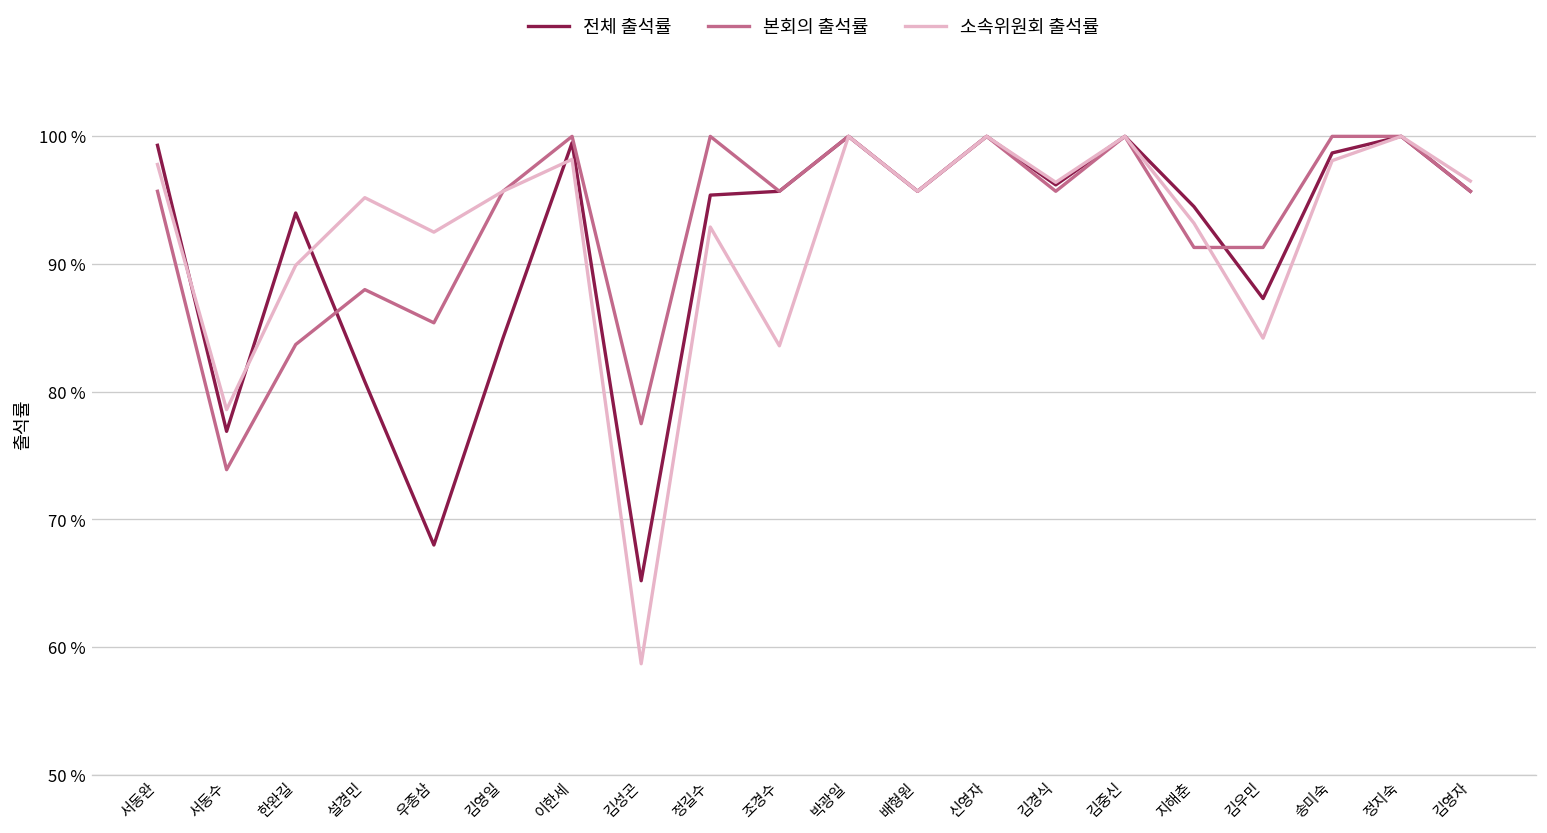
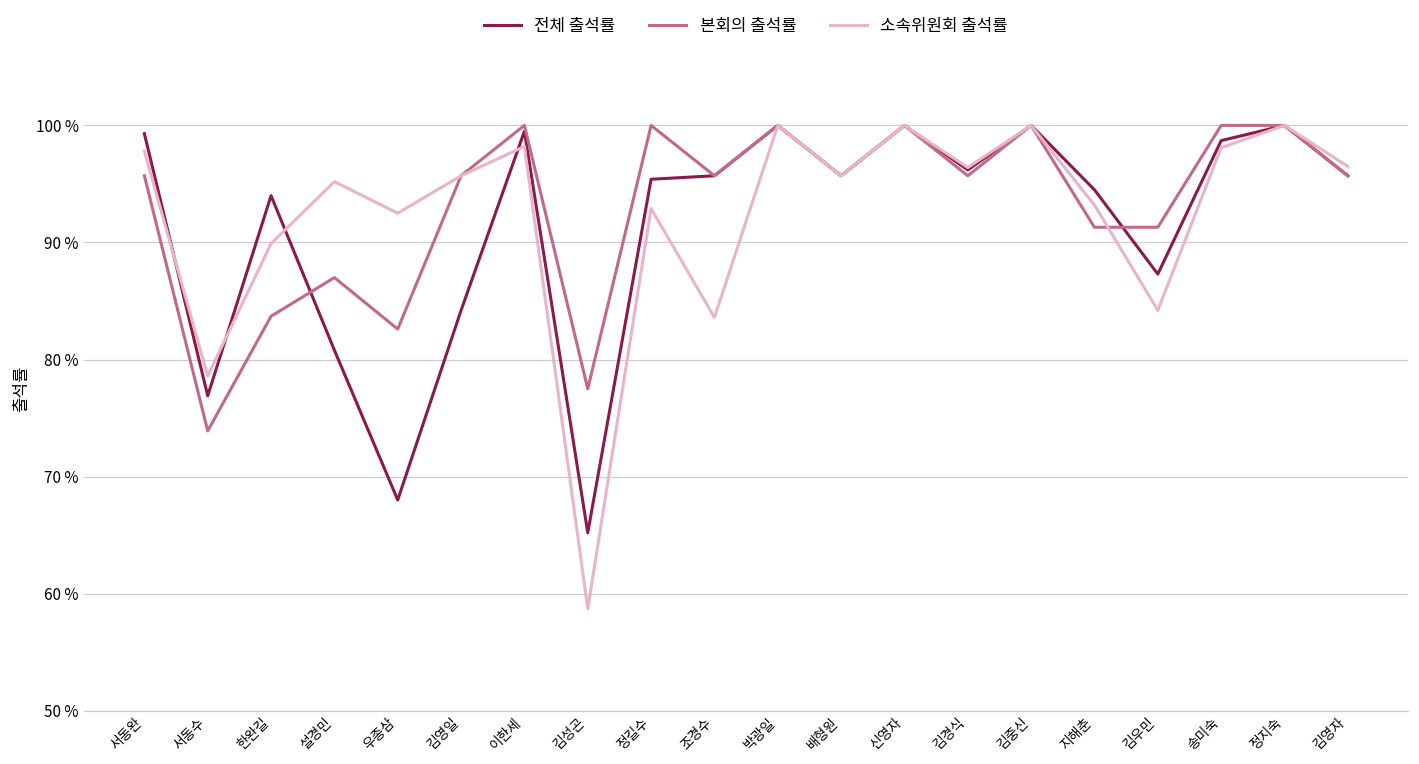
  {
    "전체 출석률": {
      "서동완": "99.3 %",
      "서동수": "76.9 %",
      "한완길": "94.0 %",
      "설경민": "80.8 %",
      "우종삼": "68.0 %",
      "김영일": "84.2 %",
      "이한세": "99.5 %",
      "김성곤": "65.2 %",
      "정길수": "95.4 %",
      "지해춘": "94.5 %",
      "김우민": "87.3 %",
      "송미숙": "98.7 %"
    },
    "본회의 출석률": {
      "서동완": "95.7 %",
      "서동수": "73.9 %",
      "한완길": "83.7 %",
-     "설경민": "88.0 %",
-     "우종삼": "85.4 %",
+     "설경민": "87.0 %",
+     "우종삼": "82.6 %",
      "이한세": "100.0 %",
      "김성곤": "77.5 %",
      "정길수": "100.0 %",
      "김경식": "95.7 %",
      "지해춘": "91.3 %",
      "김우민": "91.3 %",
      "송미숙": "100.0 %"
    },
    "소속위원회 출석률": {
      "서동완": "97.8 %",
      "서동수": "78.6 %",
      "한완길": "89.9 %",
      "설경민": "95.2 %",
      "우종삼": "92.5 %",
      "이한세": "98.2 %",
      "김성곤": "58.7 %",
      "정길수": "92.9 %",
      "조경수": "83.6 %",
      "지해춘": "93.2 %",
      "김우민": "84.2 %",
      "송미숙": "98.1 %",
      "김영자": "96.5 %"
    }
  }
